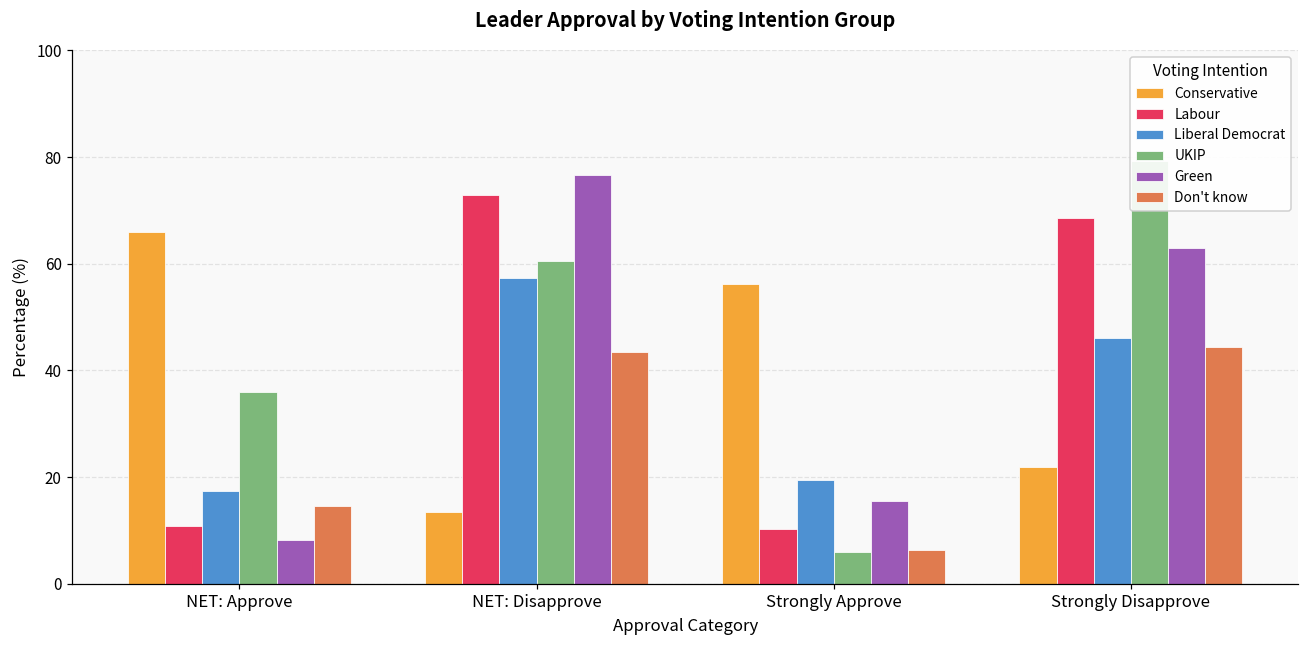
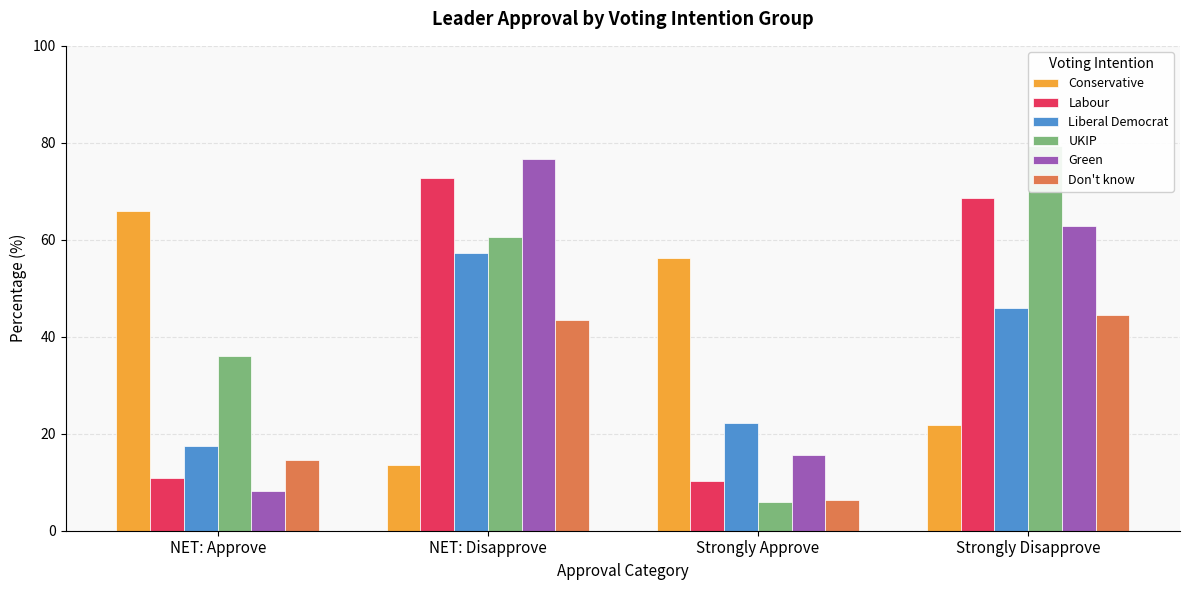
  {
    "Labour": {
      "NET: Approve": 11,
      "NET: Disapprove": 73,
      "Strongly Approve": 10,
      "Strongly Disapprove": 69
    },
    "Liberal Democrat": {
      "NET: Approve": 17,
      "NET: Disapprove": 57,
-     "Strongly Approve": 20,
+     "Strongly Approve": 22,
      "Strongly Disapprove": 46
    },
    "UKIP": {
      "NET: Approve": 36,
      "NET: Disapprove": 61,
      "Strongly Approve": 6
    },
    "Green": {
      "NET: Approve": 8,
      "NET: Disapprove": 77,
      "Strongly Approve": 16,
      "Strongly Disapprove": 63
    }
  }
